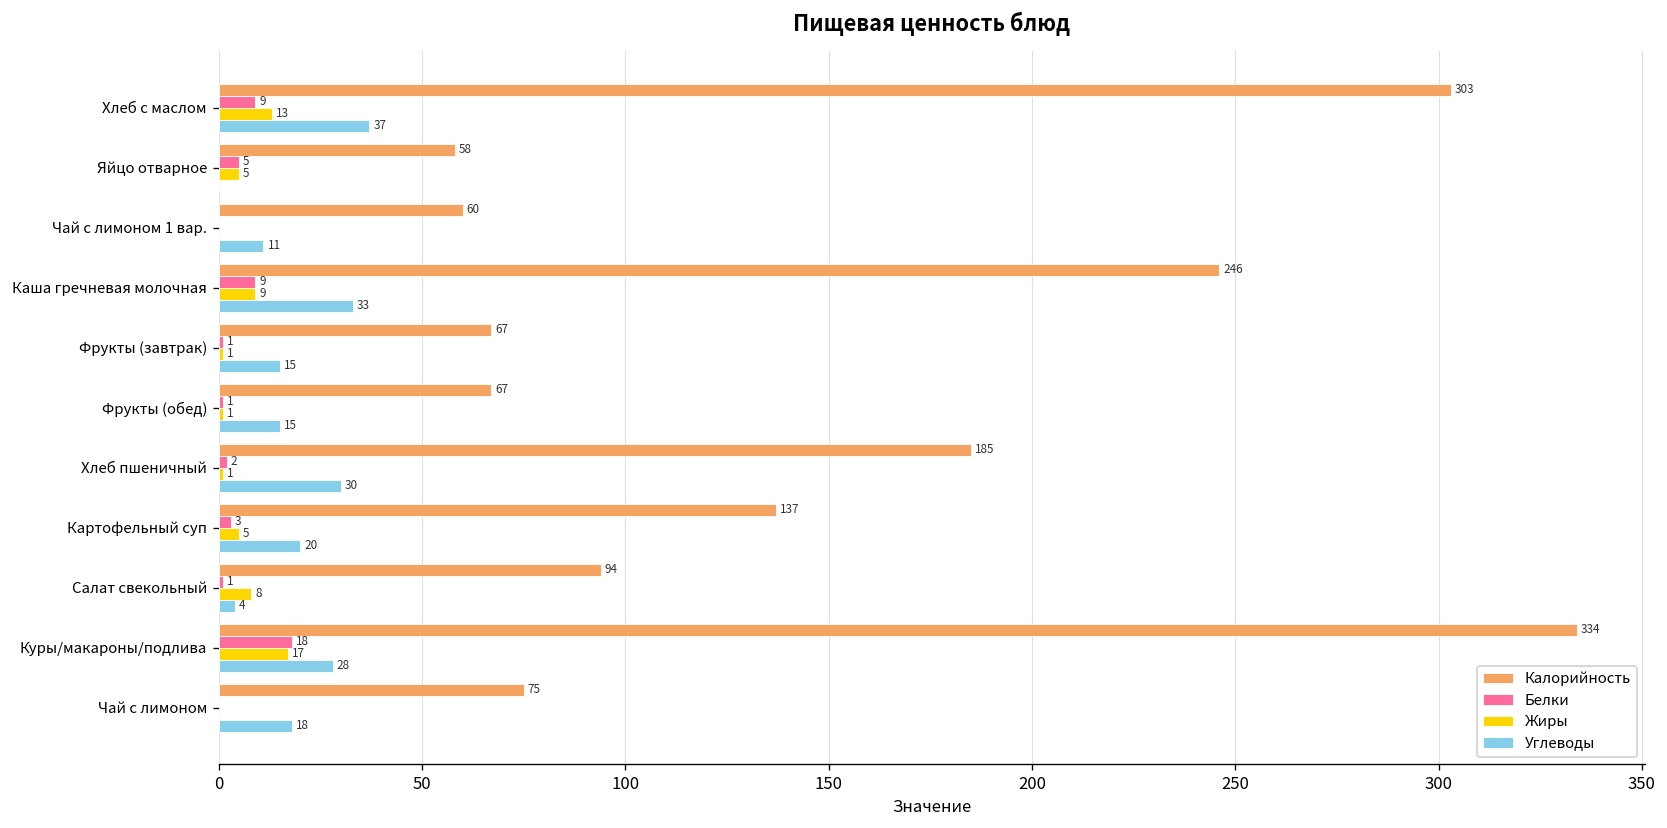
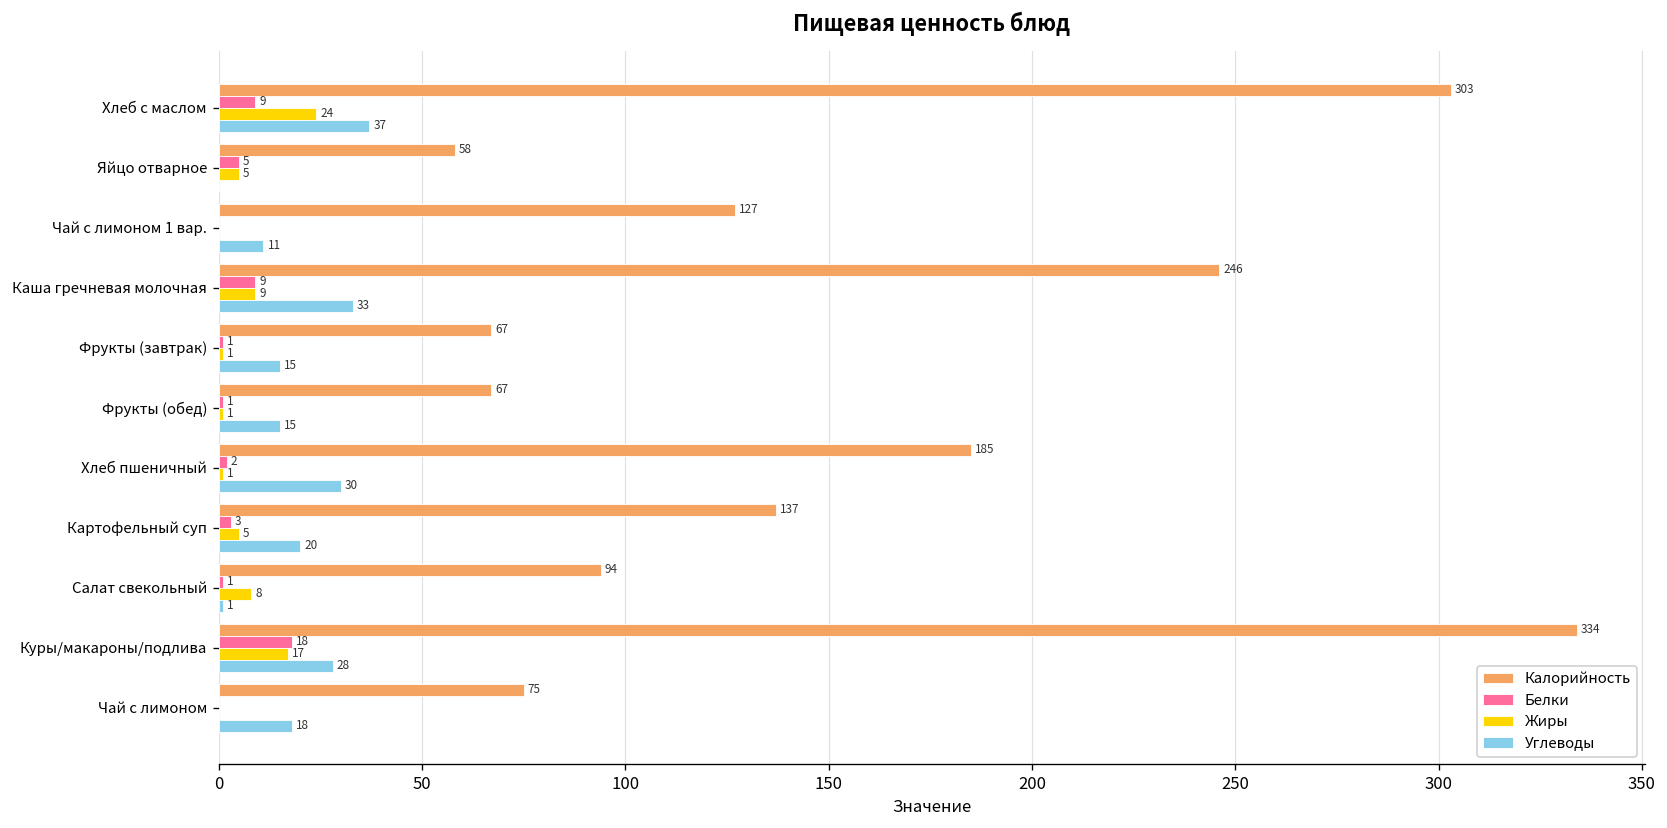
  {
    "Калорийность": {
      "Хлеб с маслом": 303,
      "Яйцо отварное": 58,
-     "Чай с лимоном 1 вар.": 60,
+     "Чай с лимоном 1 вар.": 127,
      "Каша гречневая молочная": 246,
      "Фрукты (завтрак)": 67,
      "Фрукты (обед)": 67,
      "Хлеб пшеничный": 185,
      "Картофельный суп": 137,
      "Салат свекольный": 94,
      "Куры/макароны/подлива": 334,
      "Чай с лимоном": 75
    },
    "Белки": {
      "Хлеб с маслом": 9,
      "Яйцо отварное": 5,
      "Каша гречневая молочная": 9,
      "Фрукты (завтрак)": 1,
      "Фрукты (обед)": 1,
      "Хлеб пшеничный": 2,
      "Картофельный суп": 3,
      "Салат свекольный": 1,
      "Куры/макароны/подлива": 18
    },
    "Жиры": {
-     "Хлеб с маслом": 13,
+     "Хлеб с маслом": 24,
      "Яйцо отварное": 5,
      "Каша гречневая молочная": 9,
      "Фрукты (завтрак)": 1,
      "Фрукты (обед)": 1,
      "Хлеб пшеничный": 1,
      "Картофельный суп": 5,
      "Салат свекольный": 8,
      "Куры/макароны/подлива": 17
    },
    "Углеводы": {
      "Хлеб с маслом": 37,
      "Чай с лимоном 1 вар.": 11,
      "Каша гречневая молочная": 33,
      "Фрукты (завтрак)": 15,
      "Фрукты (обед)": 15,
      "Хлеб пшеничный": 30,
      "Картофельный суп": 20,
-     "Салат свекольный": 4,
+     "Салат свекольный": 1,
      "Куры/макароны/подлива": 28,
      "Чай с лимоном": 18
    }
  }
